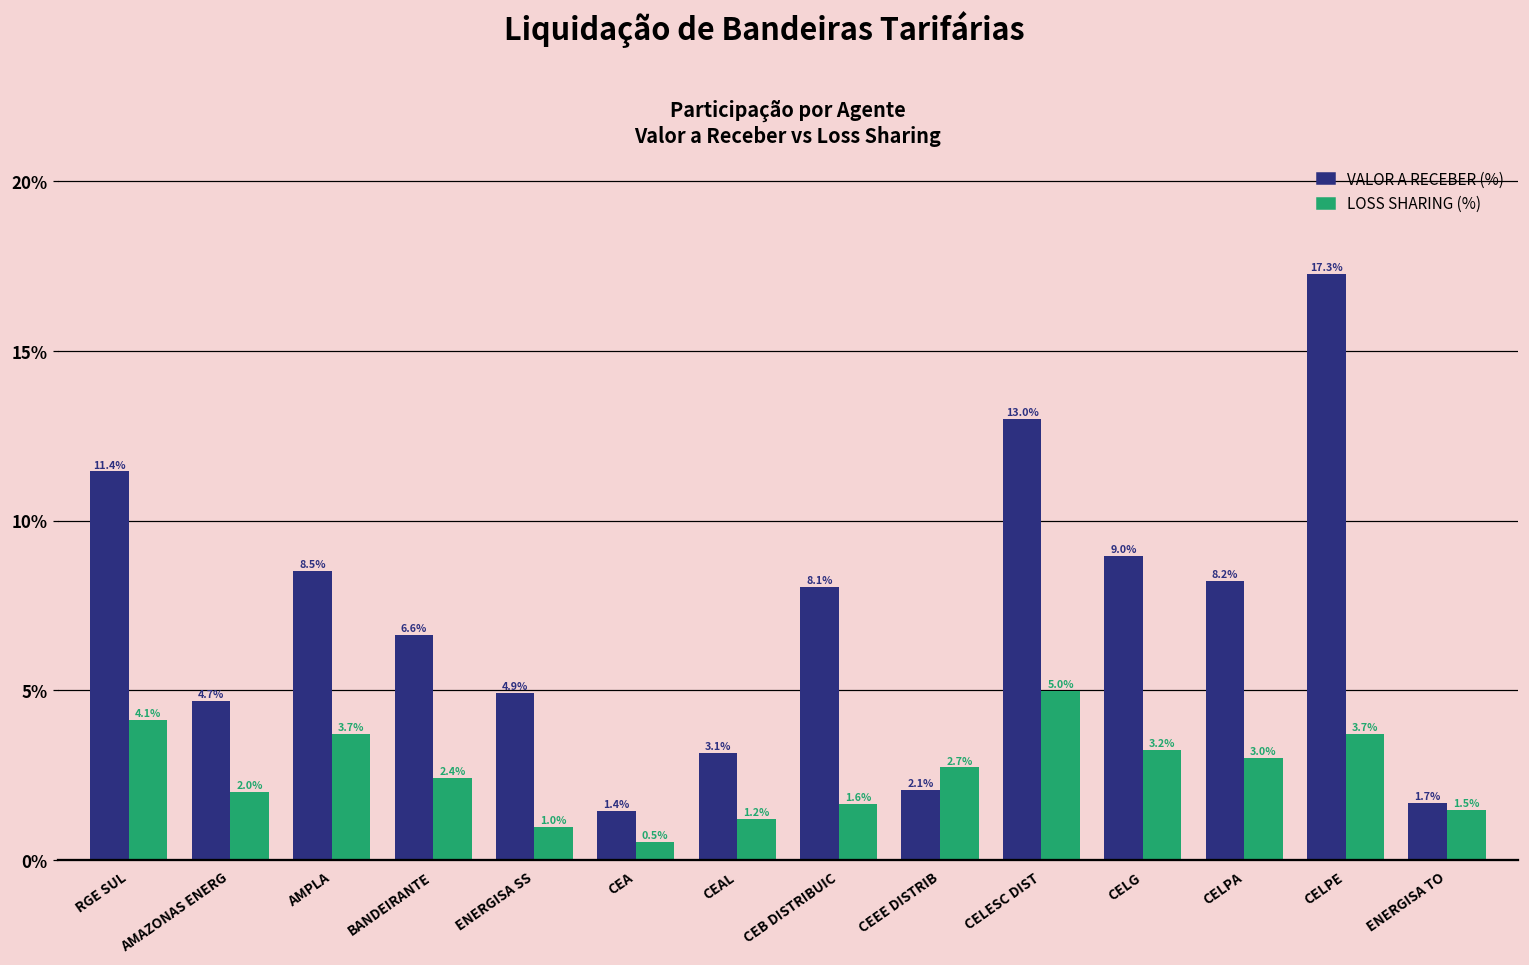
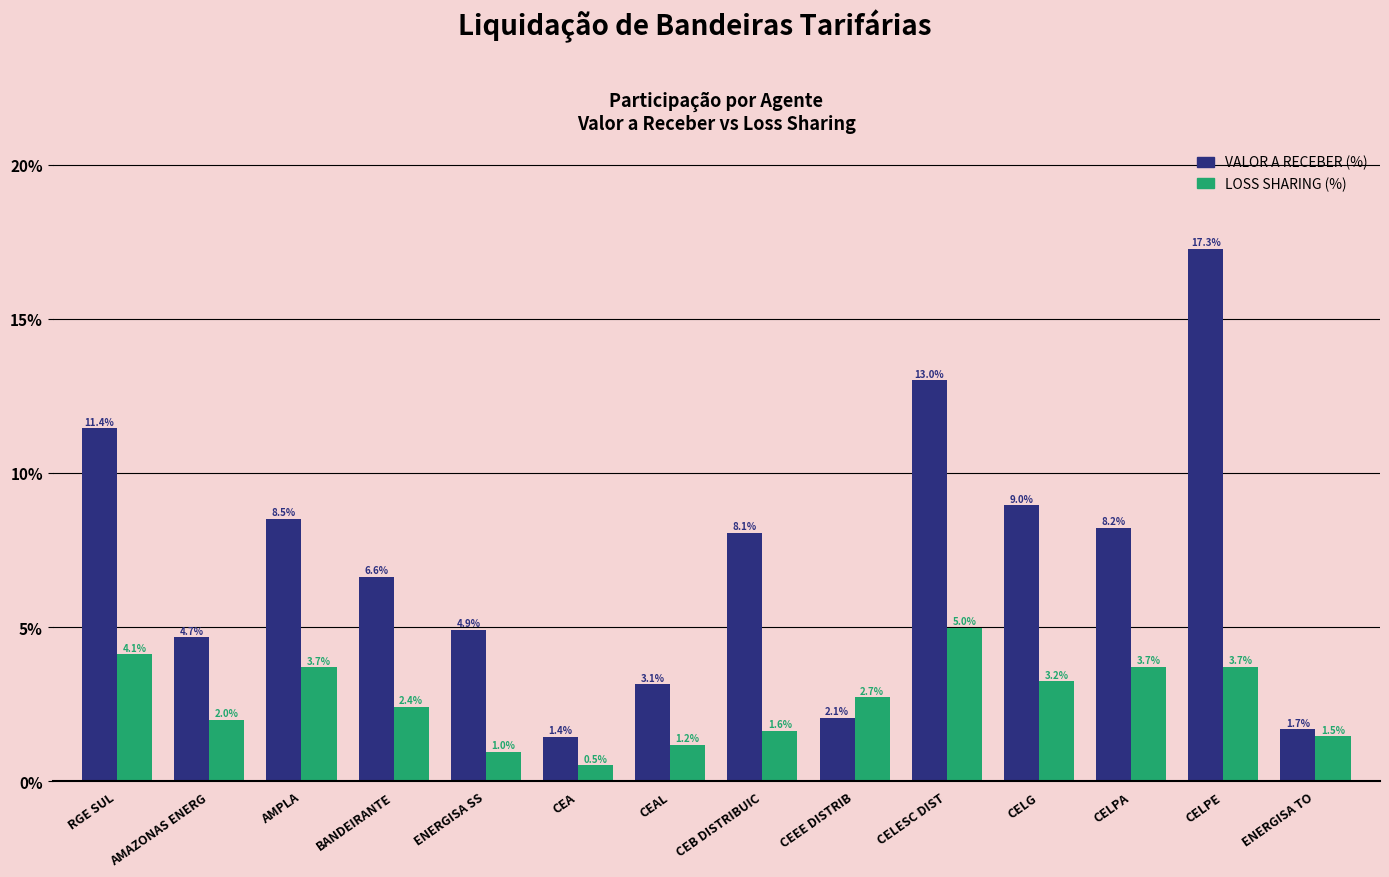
  {
    "VALOR A RECEBER (%)": {
      "RGE SUL": "11.4%",
      "AMAZONAS ENERG": "4.7%",
      "AMPLA": "8.5%",
      "BANDEIRANTE": "6.6%",
      "ENERGISA SS": "4.9%",
      "CEA": "1.4%",
      "CEAL": "3.1%",
      "CEB DISTRIBUIC": "8.1%",
      "CEEE DISTRIB": "2.1%",
      "CELESC DIST": "13.0%",
      "CELG": "9.0%",
      "CELPA": "8.2%",
      "CELPE": "17.3%",
      "ENERGISA TO": "1.7%"
    },
    "LOSS SHARING (%)": {
      "RGE SUL": "4.1%",
      "AMAZONAS ENERG": "2.0%",
      "AMPLA": "3.7%",
      "BANDEIRANTE": "2.4%",
      "ENERGISA SS": "1.0%",
      "CEA": "0.5%",
      "CEAL": "1.2%",
      "CEB DISTRIBUIC": "1.6%",
      "CEEE DISTRIB": "2.7%",
      "CELESC DIST": "5.0%",
      "CELG": "3.2%",
-     "CELPA": "3.0%",
+     "CELPA": "3.7%",
      "CELPE": "3.7%",
      "ENERGISA TO": "1.5%"
    }
  }
